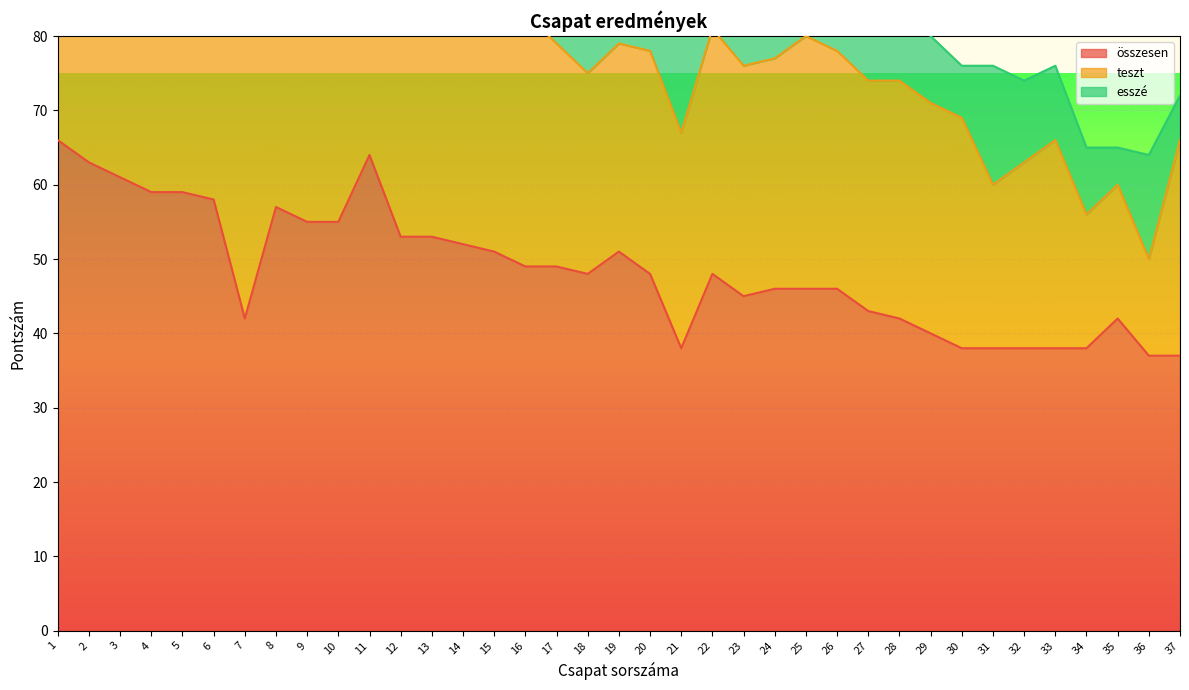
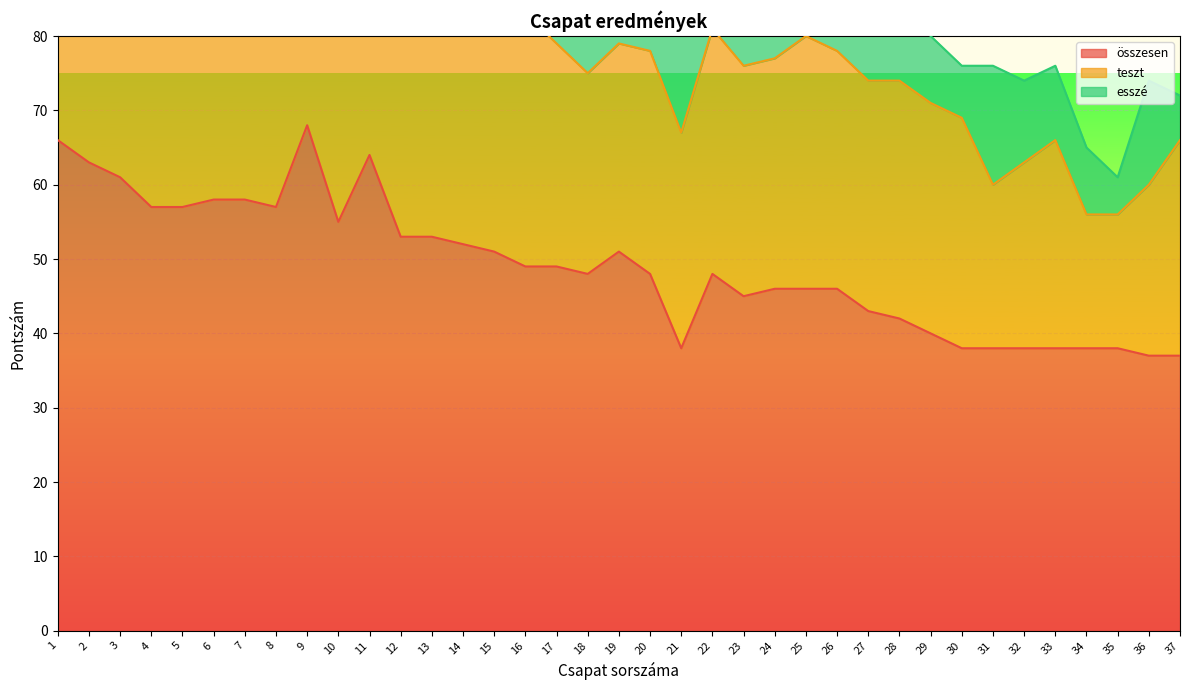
  {
    "összesen": {
      "1": 66,
      "2": 63,
      "3": 61,
-     "4": 59,
-     "5": 59,
+     "4": 57,
+     "5": 57,
      "6": 58,
-     "7": 42,
+     "7": 58,
      "8": 57,
-     "9": 55,
+     "9": 68,
      "10": 55,
      "11": 64,
      "12": 53,
      "13": 53,
      "14": 52,
      "15": 51,
      "16": 49,
      "17": 49,
      "18": 48,
      "19": 51,
      "20": 48,
      "21": 38,
      "22": 48,
      "23": 45,
      "24": 46,
      "25": 46,
      "26": 46,
      "27": 43,
      "28": 42,
      "29": 40,
      "30": 38,
      "31": 38,
      "32": 38,
      "33": 38,
      "34": 38,
-     "35": 42,
+     "35": 38,
      "36": 37,
      "37": 37
    },
    "teszt": {
      "17": 30,
      "18": 27,
      "19": 28,
      "20": 30,
      "21": 29,
      "23": 31,
      "24": 31,
      "25": 34,
      "26": 32,
      "27": 31,
      "28": 32,
      "29": 31,
      "30": 31,
      "31": 22,
      "32": 25,
      "33": 28,
      "34": 18,
      "35": 18,
-     "36": 13,
+     "36": 23,
      "37": 29
    },
    "esszé": {
      "29": 9,
      "30": 7,
      "31": 16,
      "32": 11,
      "33": 10,
      "34": 9,
      "35": 5,
      "37": 6
    }
  }
